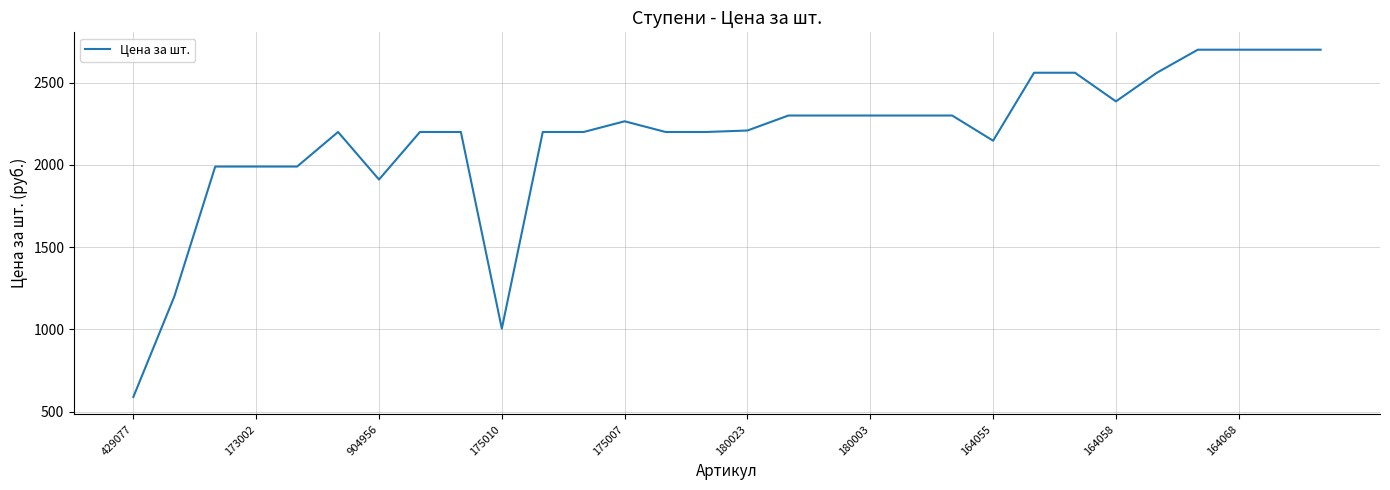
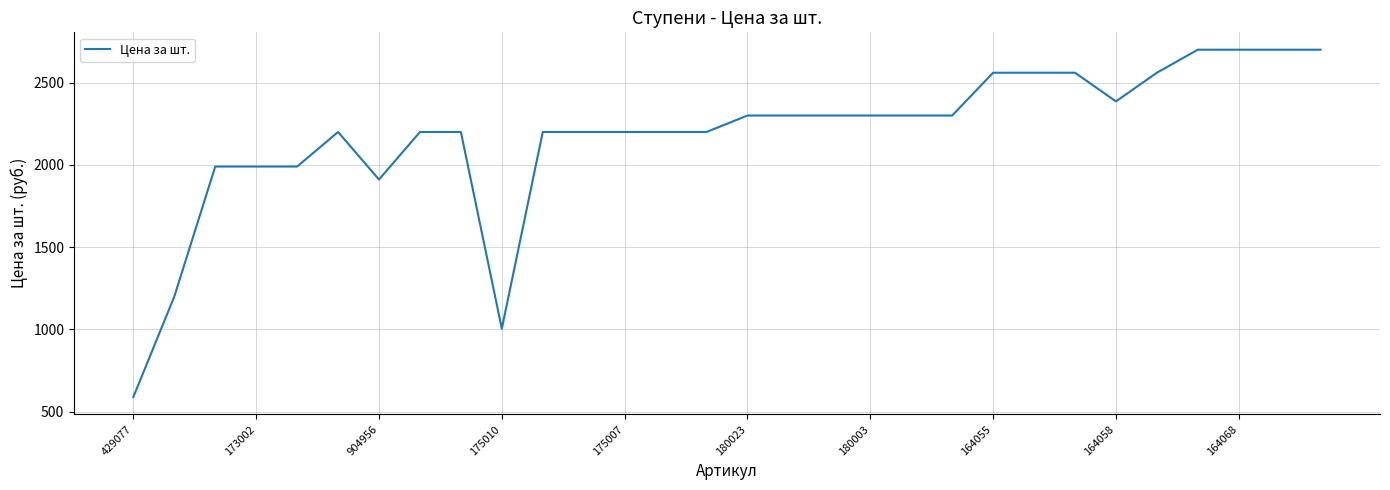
  {
    "429077": 590,
    "173002": 1990,
    "904956": 1910,
    "175010": 1010,
-   "175007": 2270,
-   "180023": 2210,
+   "175007": 2200,
+   "180023": 2300,
    "180003": 2300,
-   "164055": 2150,
+   "164055": 2560,
    "164058": 2390,
    "164068": 2700
  }
